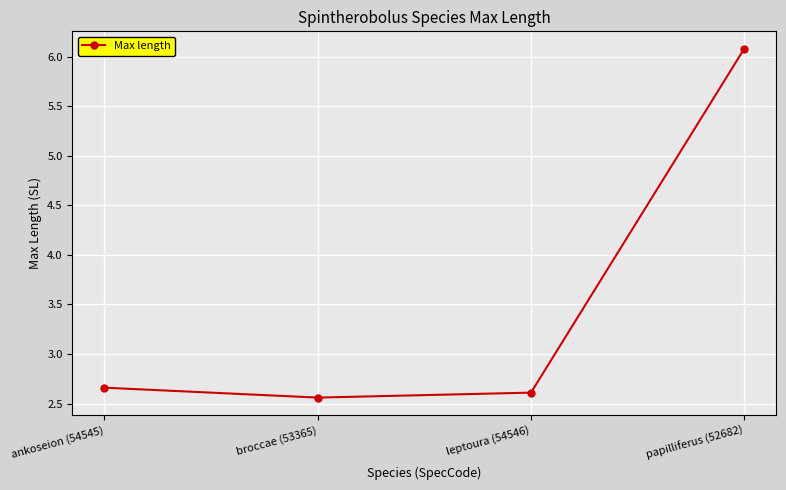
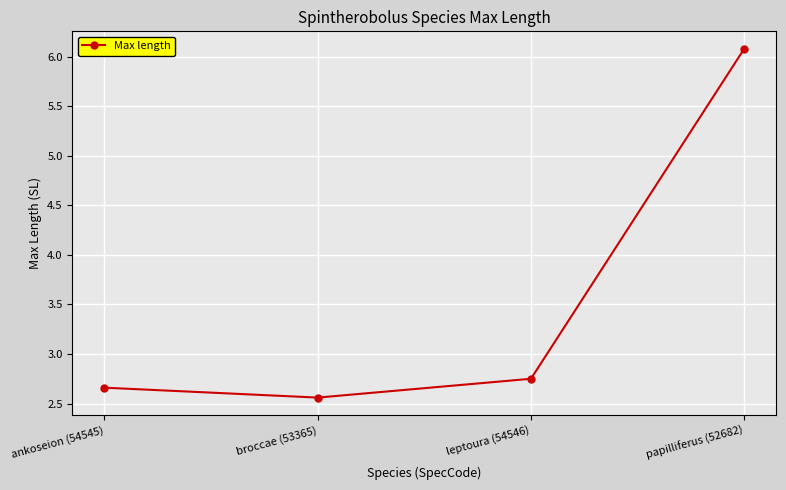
  {
    "ankoseion (54545)": 2.7,
    "broccae (53365)": 2.6,
-   "leptoura (54546)": 2.6,
+   "leptoura (54546)": 2.8,
    "papilliferus (52682)": 6.1
  }
